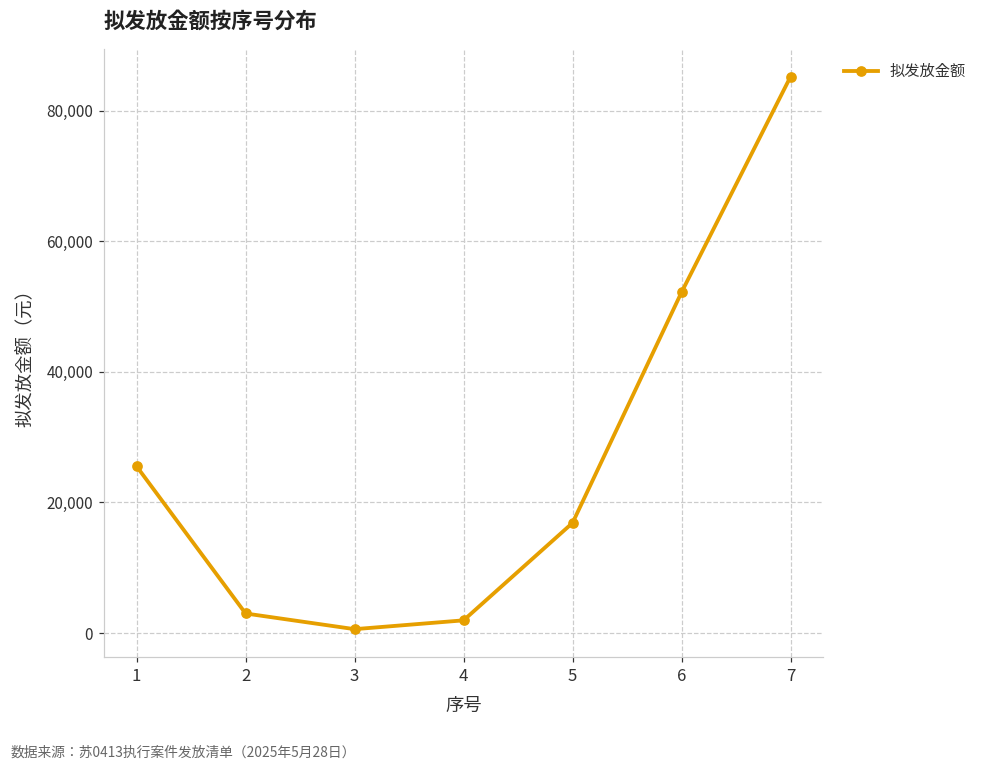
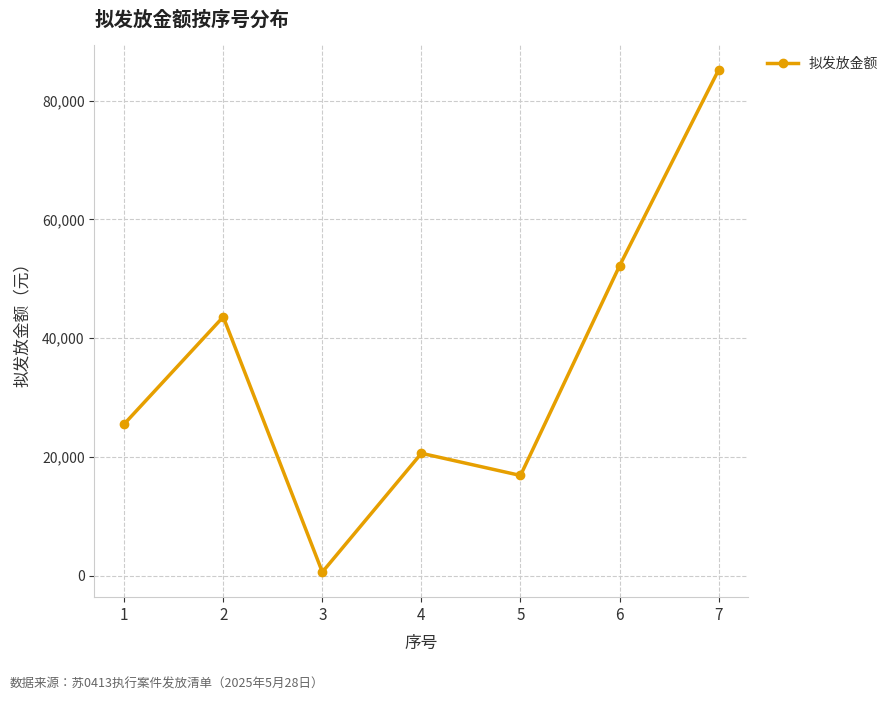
  {
    "1": "26,000",
-   "2": "3,000",
+   "2": "44,000",
    "3": "1,000",
-   "4": "2,000",
+   "4": "21,000",
    "5": "17,000",
    "6": "52,000",
    "7": "85,000"
  }
